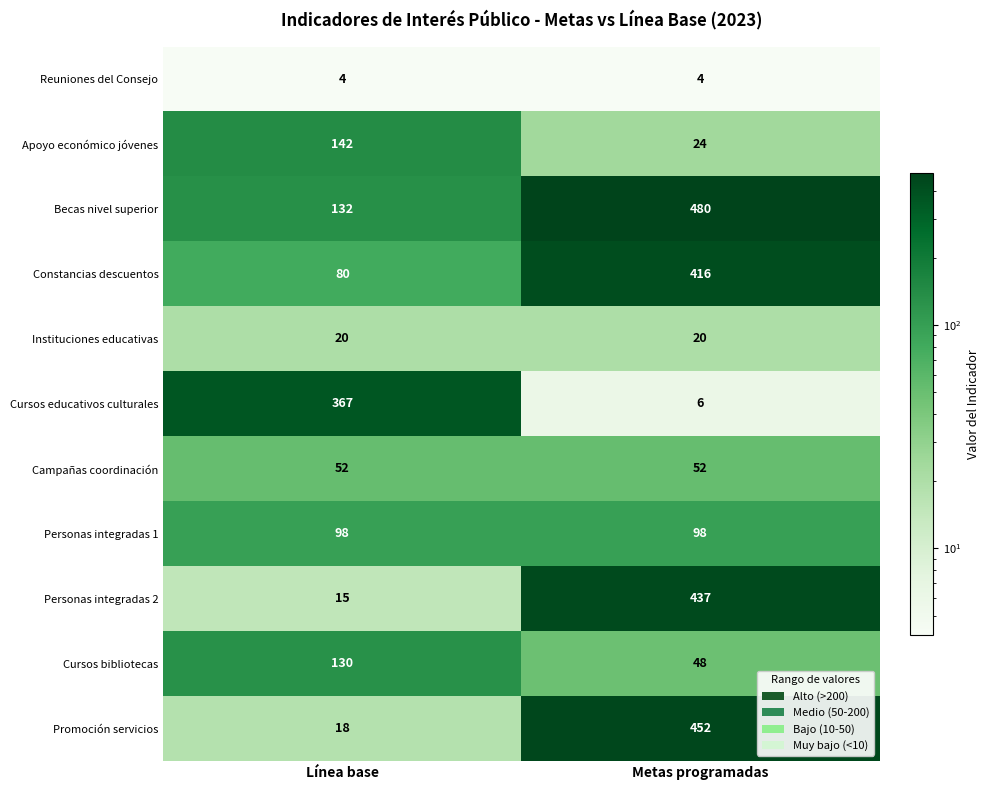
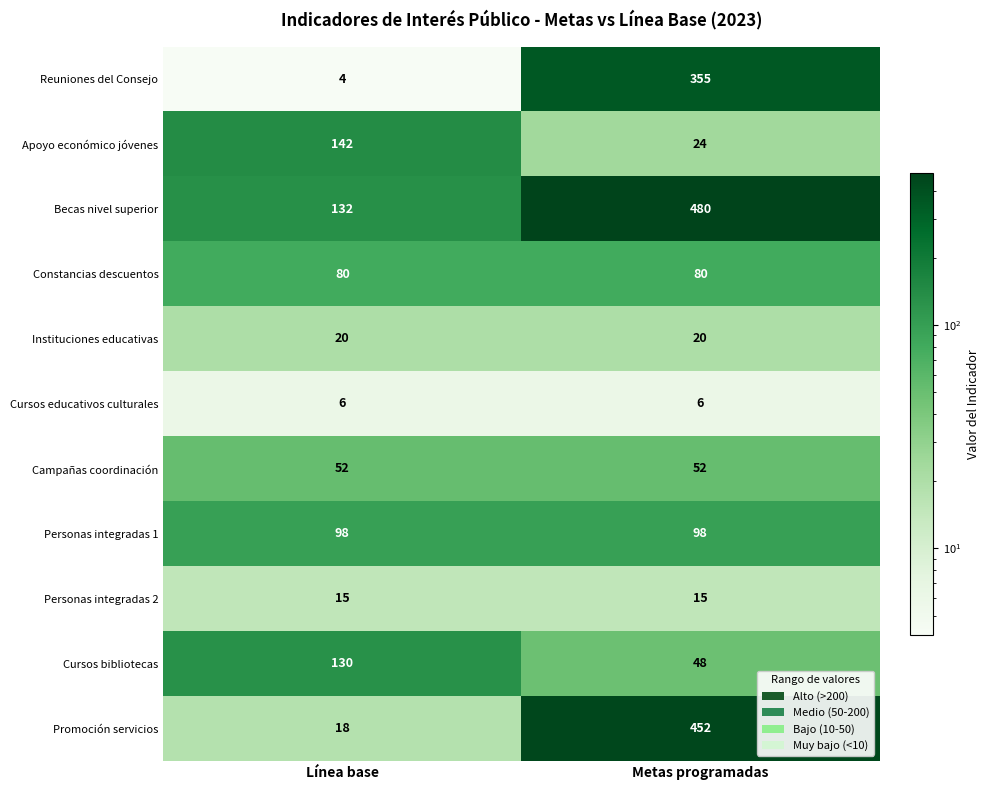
  {
    "Reuniones del Consejo": {
      "Línea base": 4,
-     "Metas programadas": 4
+     "Metas programadas": 355
    },
    "Apoyo económico jóvenes": {
      "Línea base": 142,
      "Metas programadas": 24
    },
    "Becas nivel superior": {
      "Línea base": 132,
      "Metas programadas": 480
    },
    "Constancias descuentos": {
      "Línea base": 80,
-     "Metas programadas": 416
+     "Metas programadas": 80
    },
    "Instituciones educativas": {
      "Línea base": 20,
      "Metas programadas": 20
    },
    "Cursos educativos culturales": {
-     "Línea base": 367,
+     "Línea base": 6,
      "Metas programadas": 6
    },
    "Campañas coordinación": {
      "Línea base": 52,
      "Metas programadas": 52
    },
    "Personas integradas 1": {
      "Línea base": 98,
      "Metas programadas": 98
    },
    "Personas integradas 2": {
      "Línea base": 15,
-     "Metas programadas": 437
+     "Metas programadas": 15
    },
    "Cursos bibliotecas": {
      "Línea base": 130,
      "Metas programadas": 48
    },
    "Promoción servicios": {
      "Línea base": 18,
      "Metas programadas": 452
    }
  }
